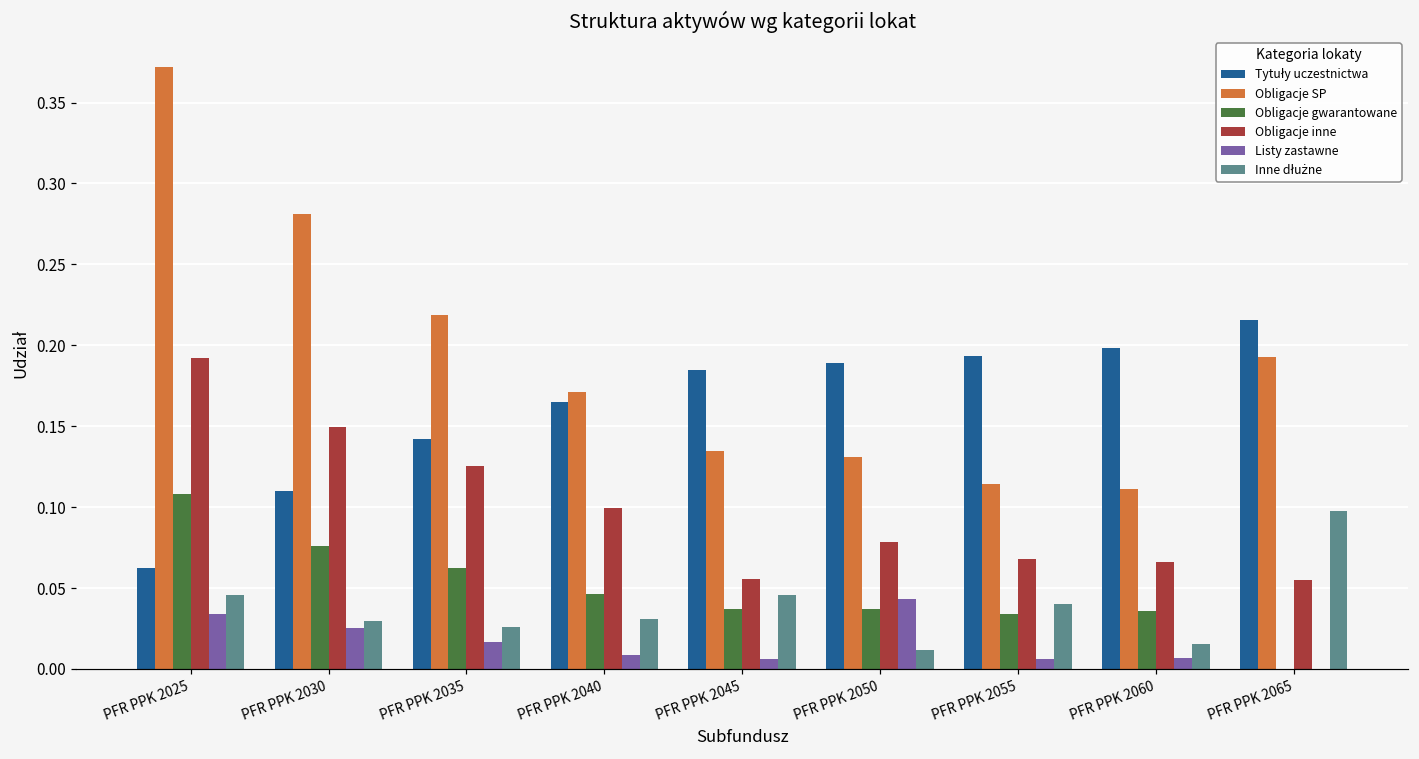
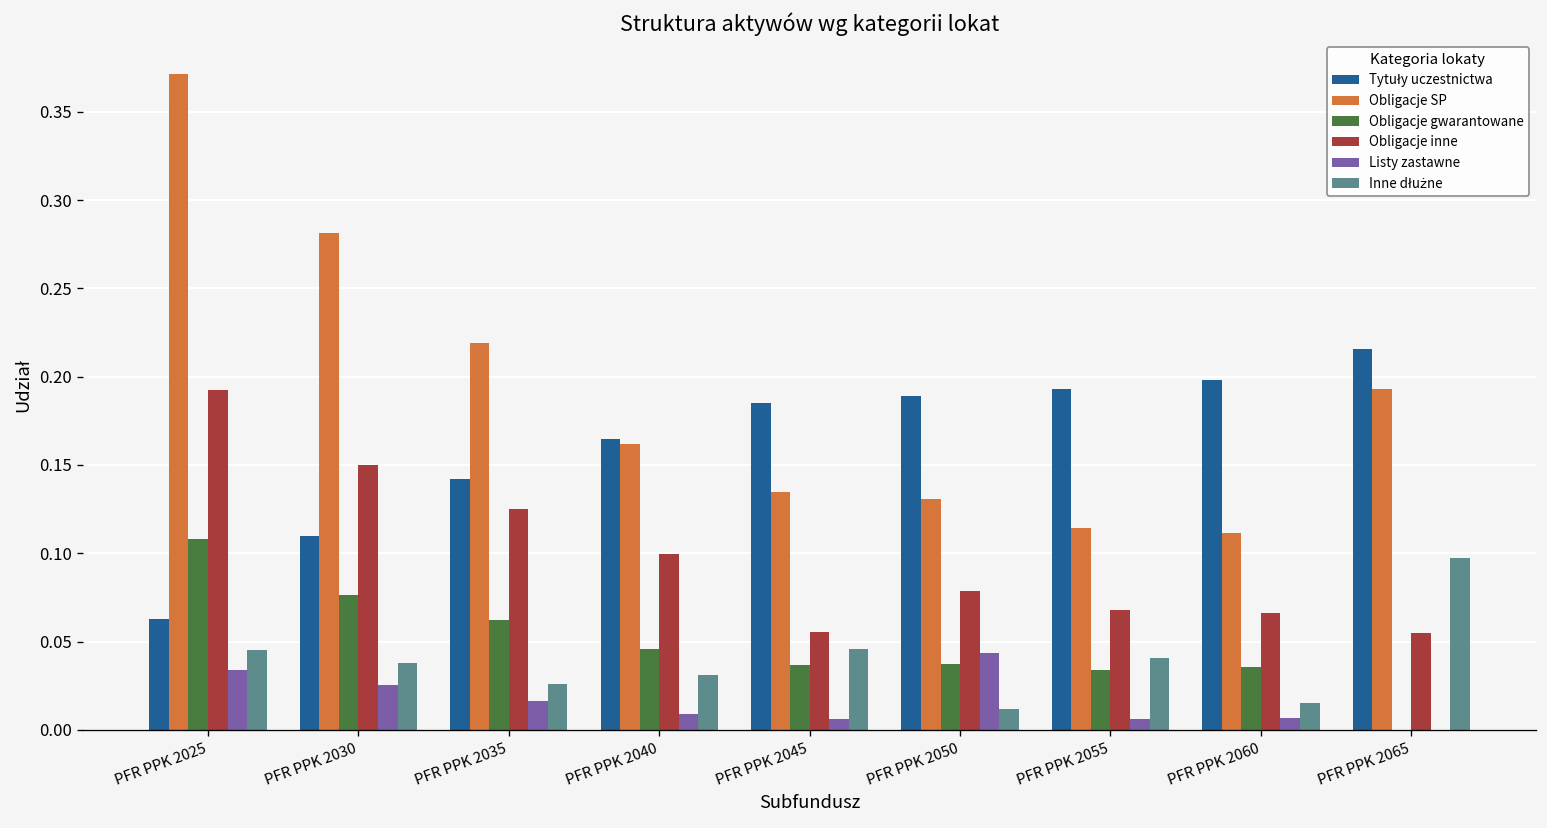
  {
    "Tytuły uczestnictwa": {
      "PFR PPK 2025": 0.063,
      "PFR PPK 2030": 0.110,
      "PFR PPK 2035": 0.142,
      "PFR PPK 2040": 0.165,
      "PFR PPK 2045": 0.185,
      "PFR PPK 2050": 0.189,
      "PFR PPK 2055": 0.193,
      "PFR PPK 2060": 0.198,
      "PFR PPK 2065": 0.216
    },
    "Obligacje SP": {
      "PFR PPK 2025": 0.372,
      "PFR PPK 2030": 0.281,
      "PFR PPK 2035": 0.219,
-     "PFR PPK 2040": 0.171,
+     "PFR PPK 2040": 0.162,
      "PFR PPK 2045": 0.135,
      "PFR PPK 2050": 0.131,
      "PFR PPK 2055": 0.114,
      "PFR PPK 2060": 0.111,
      "PFR PPK 2065": 0.193
    },
    "Obligacje gwarantowane": {
      "PFR PPK 2025": 0.108,
      "PFR PPK 2030": 0.076,
      "PFR PPK 2035": 0.062,
      "PFR PPK 2040": 0.046,
      "PFR PPK 2045": 0.037,
      "PFR PPK 2050": 0.037,
      "PFR PPK 2055": 0.034,
      "PFR PPK 2060": 0.036,
      "PFR PPK 2065": 0.000
    },
    "Obligacje inne": {
      "PFR PPK 2025": 0.192,
      "PFR PPK 2030": 0.150,
      "PFR PPK 2035": 0.125,
      "PFR PPK 2040": 0.099,
      "PFR PPK 2045": 0.055,
      "PFR PPK 2050": 0.078,
      "PFR PPK 2055": 0.068,
      "PFR PPK 2060": 0.066,
      "PFR PPK 2065": 0.055
    },
    "Listy zastawne": {
      "PFR PPK 2025": 0.034,
      "PFR PPK 2030": 0.026,
      "PFR PPK 2035": 0.017,
      "PFR PPK 2040": 0.009,
      "PFR PPK 2045": 0.006,
      "PFR PPK 2050": 0.043,
      "PFR PPK 2055": 0.006,
      "PFR PPK 2060": 0.007,
      "PFR PPK 2065": 0.000
    },
    "Inne dłużne": {
      "PFR PPK 2025": 0.045,
-     "PFR PPK 2030": 0.030,
+     "PFR PPK 2030": 0.038,
      "PFR PPK 2035": 0.026,
      "PFR PPK 2040": 0.031,
      "PFR PPK 2045": 0.046,
      "PFR PPK 2050": 0.012,
      "PFR PPK 2055": 0.040,
      "PFR PPK 2060": 0.015,
      "PFR PPK 2065": 0.097
    }
  }
